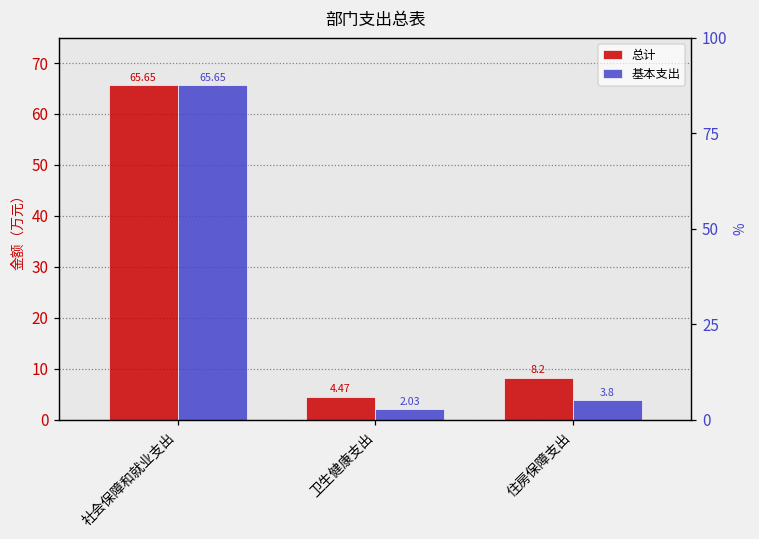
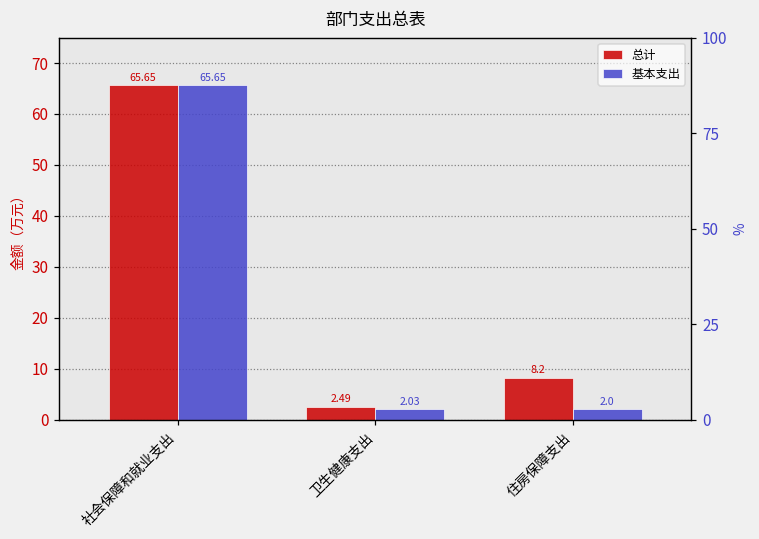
  {
    "总计": {
      "社会保障和就业支出": 65.65,
-     "卫生健康支出": 4.47,
+     "卫生健康支出": 2.49,
      "住房保障支出": 8.2
    },
    "基本支出": {
      "社会保障和就业支出": 65.65,
      "卫生健康支出": 2.03,
-     "住房保障支出": 3.8
+     "住房保障支出": 2.0
    }
  }
